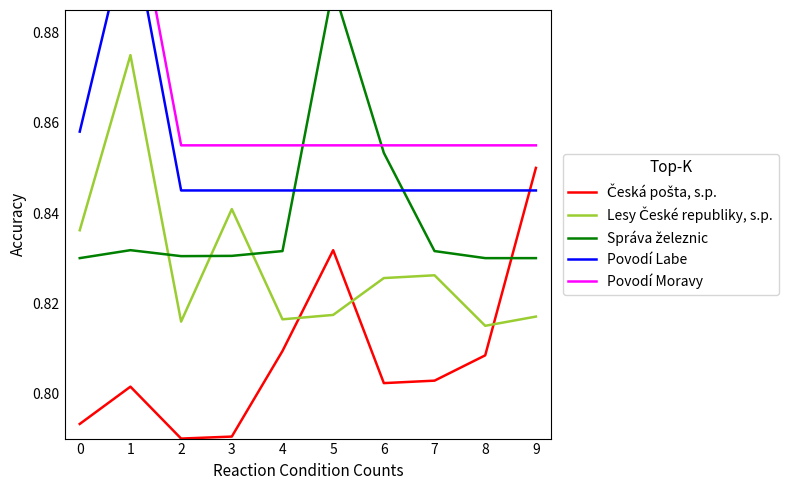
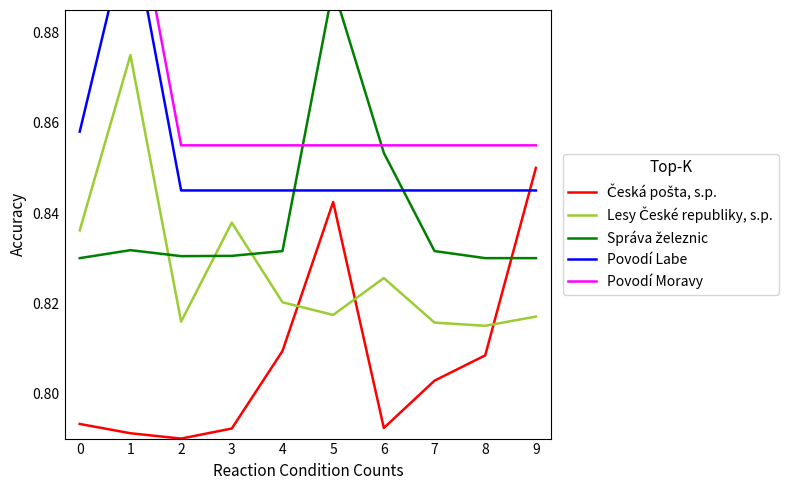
  {
    "Česká pošta, s.p.": {
      "0": 0.793,
-     "1": 0.802,
+     "1": 0.791,
      "2": 0.790,
-     "3": 0.790,
+     "3": 0.792,
      "4": 0.809,
-     "5": 0.832,
-     "6": 0.802,
+     "5": 0.842,
+     "6": 0.792,
      "7": 0.803,
      "8": 0.808,
      "9": 0.850
    },
    "Lesy České republiky, s.p.": {
      "0": 0.836,
      "1": 0.875,
      "2": 0.816,
-     "3": 0.841,
-     "4": 0.816,
+     "3": 0.838,
+     "4": 0.820,
      "5": 0.817,
      "6": 0.826,
-     "7": 0.826,
+     "7": 0.816,
      "8": 0.815,
      "9": 0.817
    },
    "Správa železnic": {
      "0": 0.830,
      "1": 0.832,
      "2": 0.830,
      "3": 0.831,
      "4": 0.832,
      "6": 0.853,
      "7": 0.832,
      "8": 0.830,
      "9": 0.830
    },
    "Povodí Labe": {
      "0": 0.858,
      "2": 0.845,
      "3": 0.845,
      "4": 0.845,
      "5": 0.845,
      "6": 0.845,
      "7": 0.845,
      "8": 0.845,
      "9": 0.845
    },
    "Povodí Moravy": {
      "2": 0.855,
      "3": 0.855,
      "4": 0.855,
      "5": 0.855,
      "6": 0.855,
      "7": 0.855,
      "8": 0.855,
      "9": 0.855
    }
  }
